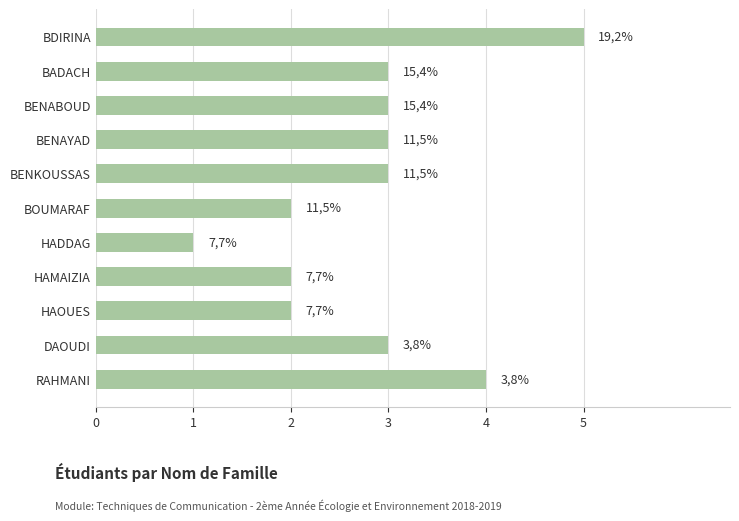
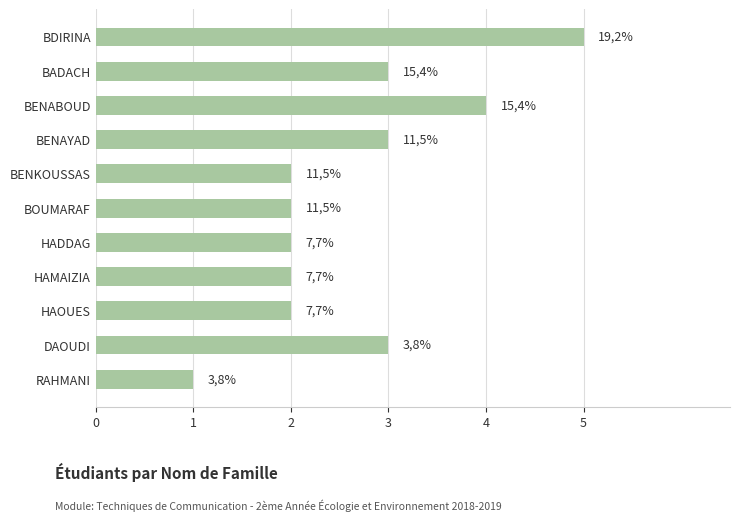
  {
-   "BENABOUD": 3,
-   "BENKOUSSAS": 3,
-   "HADDAG": 1,
-   "RAHMANI": 4
+   "BENABOUD": 4,
+   "BENKOUSSAS": 2,
+   "HADDAG": 2,
+   "RAHMANI": 1
  }
